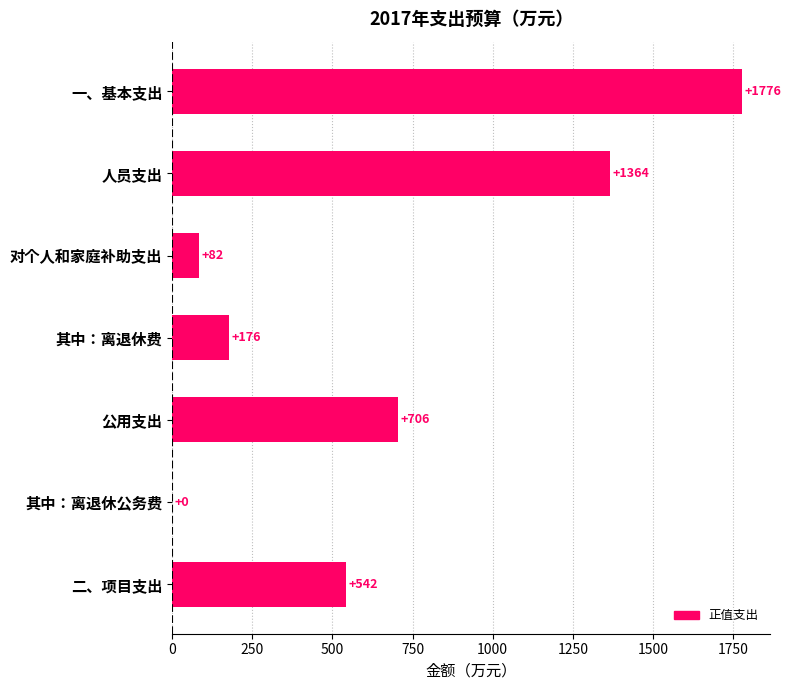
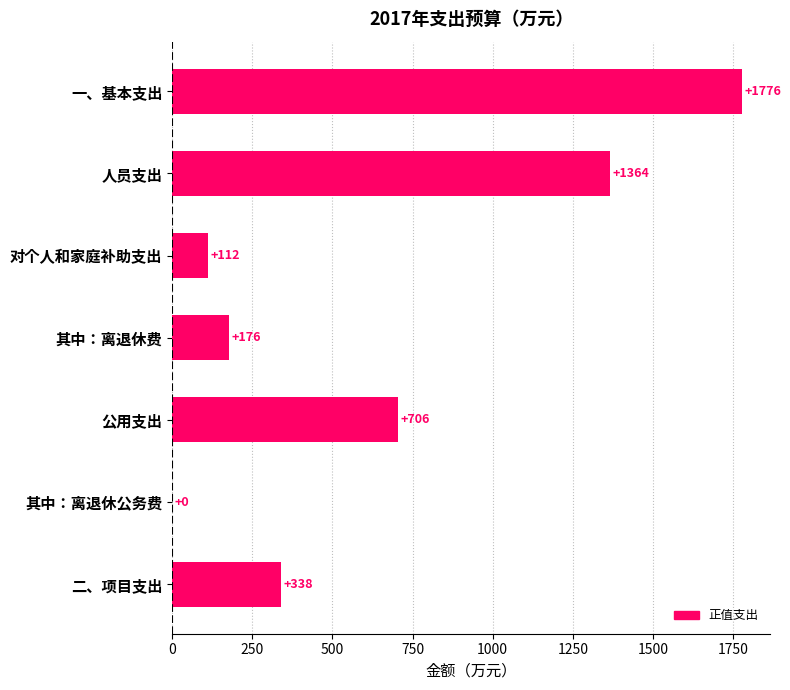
  {
    "一、基本支出": "+1776",
    "人员支出": "+1364",
-   "对个人和家庭补助支出": "+82",
+   "对个人和家庭补助支出": "+112",
    "其中：离退休费": "+176",
    "公用支出": "+706",
    "其中：离退休公务费": "+0",
-   "二、项目支出": "+542"
+   "二、项目支出": "+338"
  }
